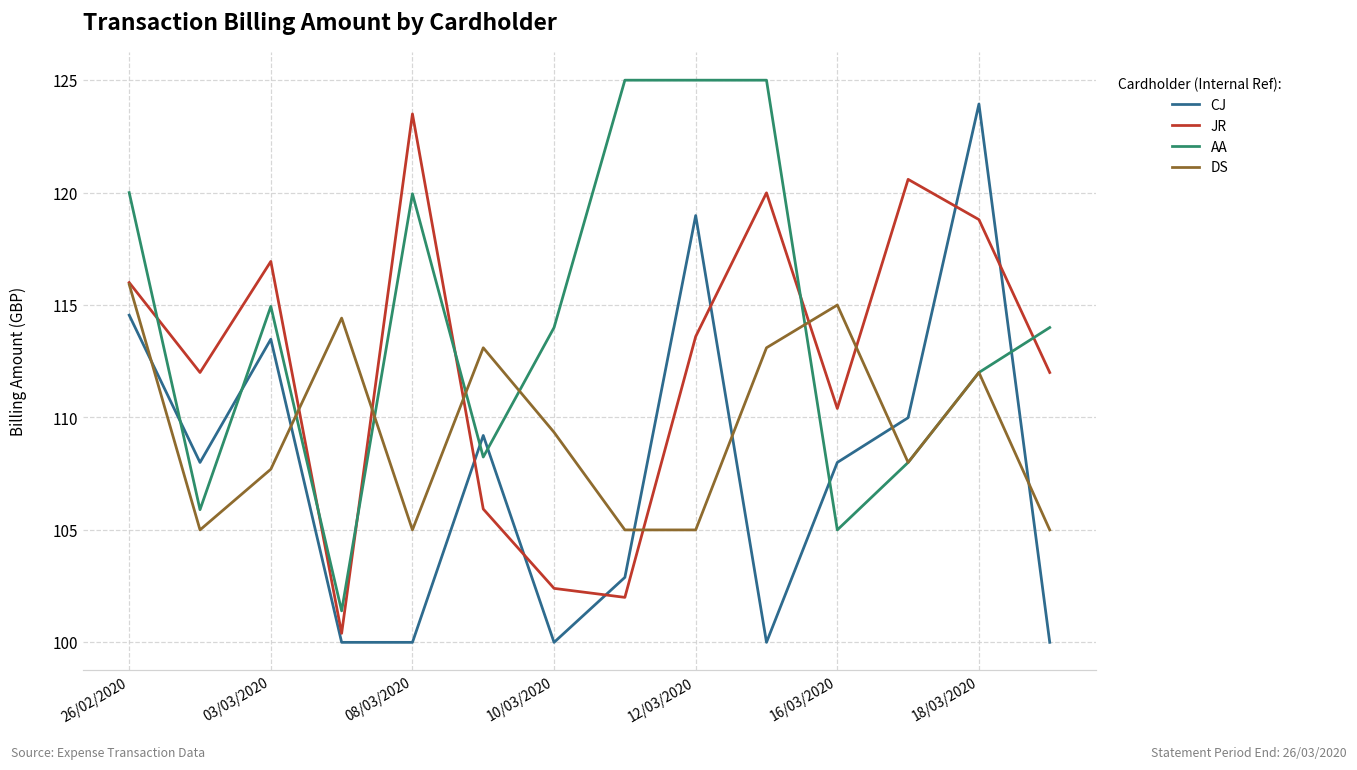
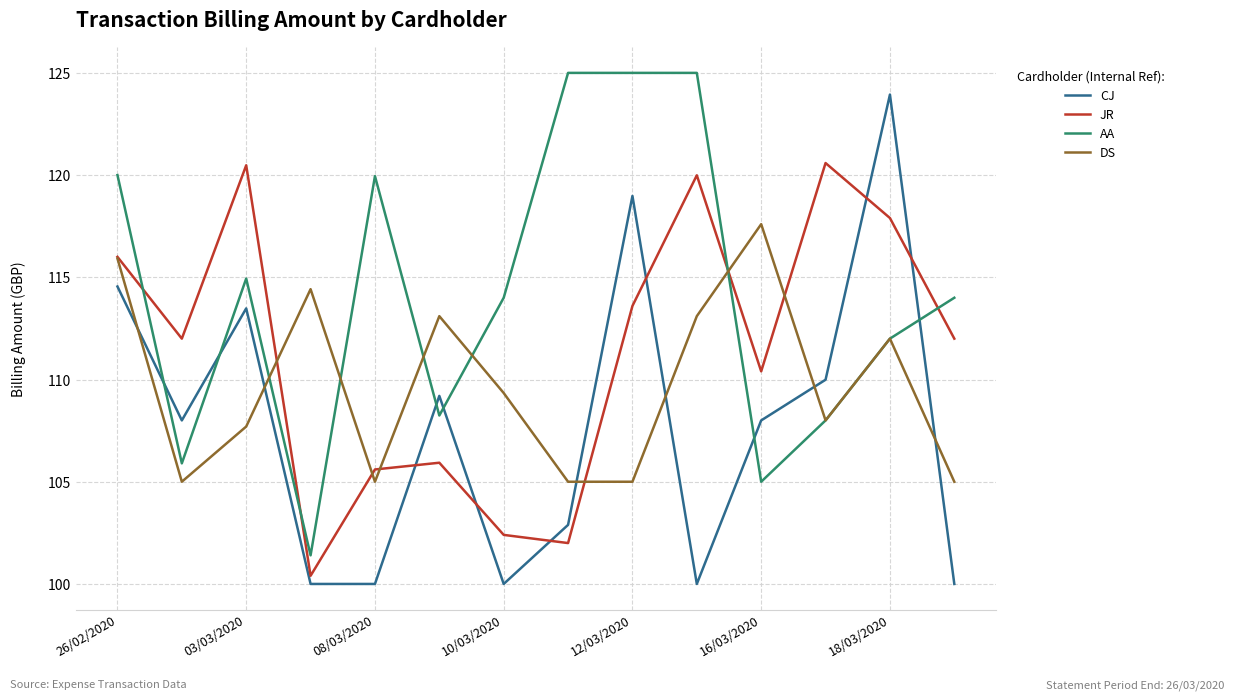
  {
    "JR": {
-     "03/03/2020": 116.9,
-     "08/03/2020": 123.5,
+     "03/03/2020": 120.5,
+     "08/03/2020": 105.6,
      "10/03/2020": 102.4,
      "12/03/2020": 113.6,
      "16/03/2020": 110.4,
-     "18/03/2020": 118.8
+     "18/03/2020": 117.9
    },
    "DS": {
      "03/03/2020": 107.7,
      "08/03/2020": 105.0,
      "10/03/2020": 109.3,
      "12/03/2020": 105.0,
-     "16/03/2020": 115.0
+     "16/03/2020": 117.6
    }
  }
